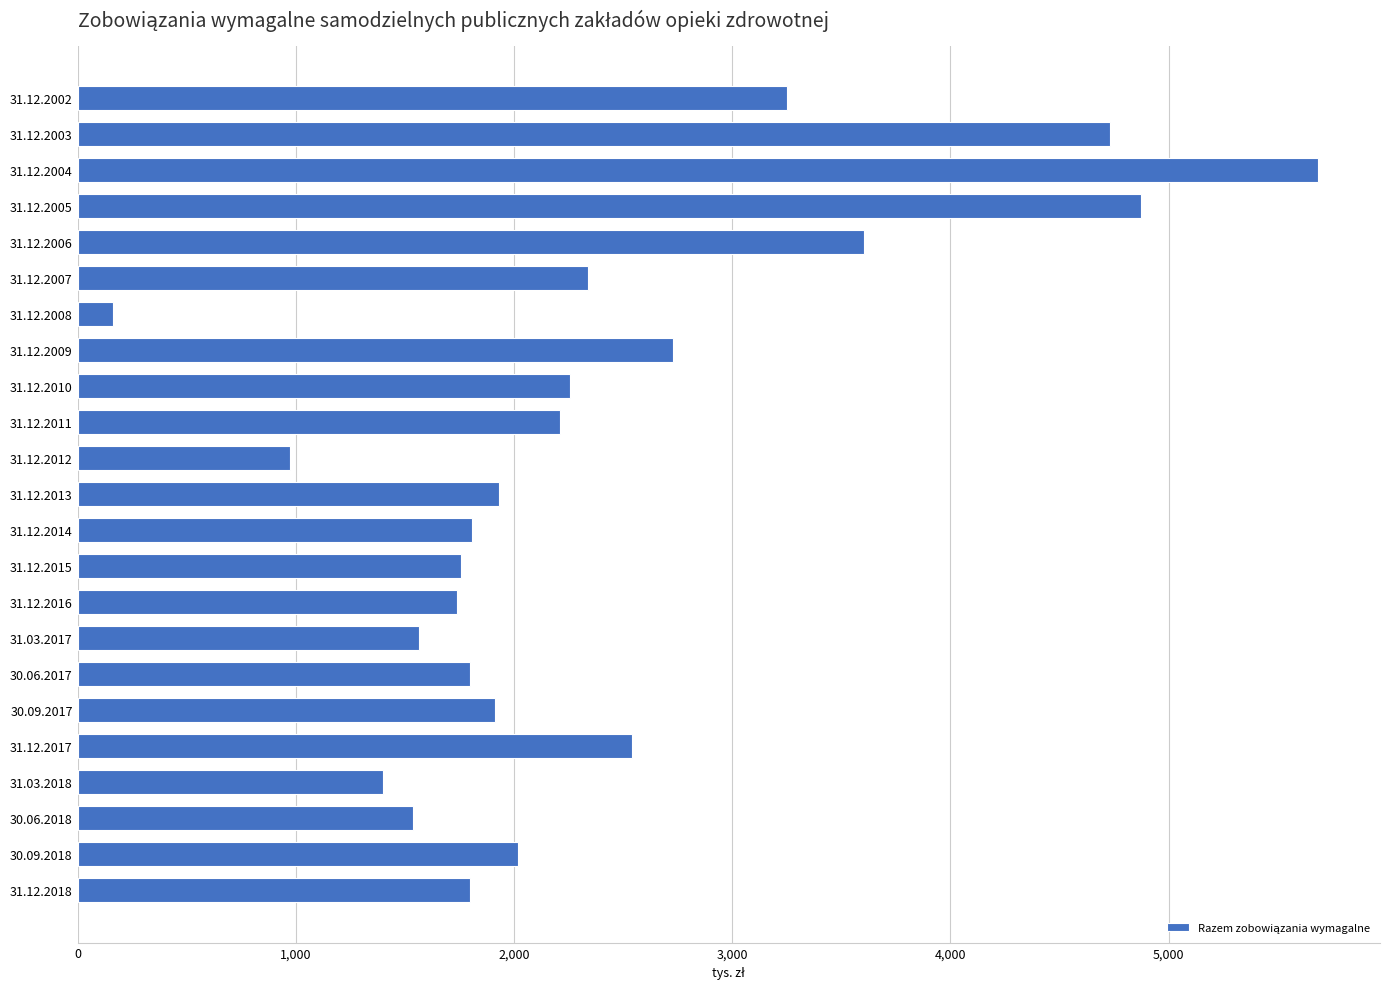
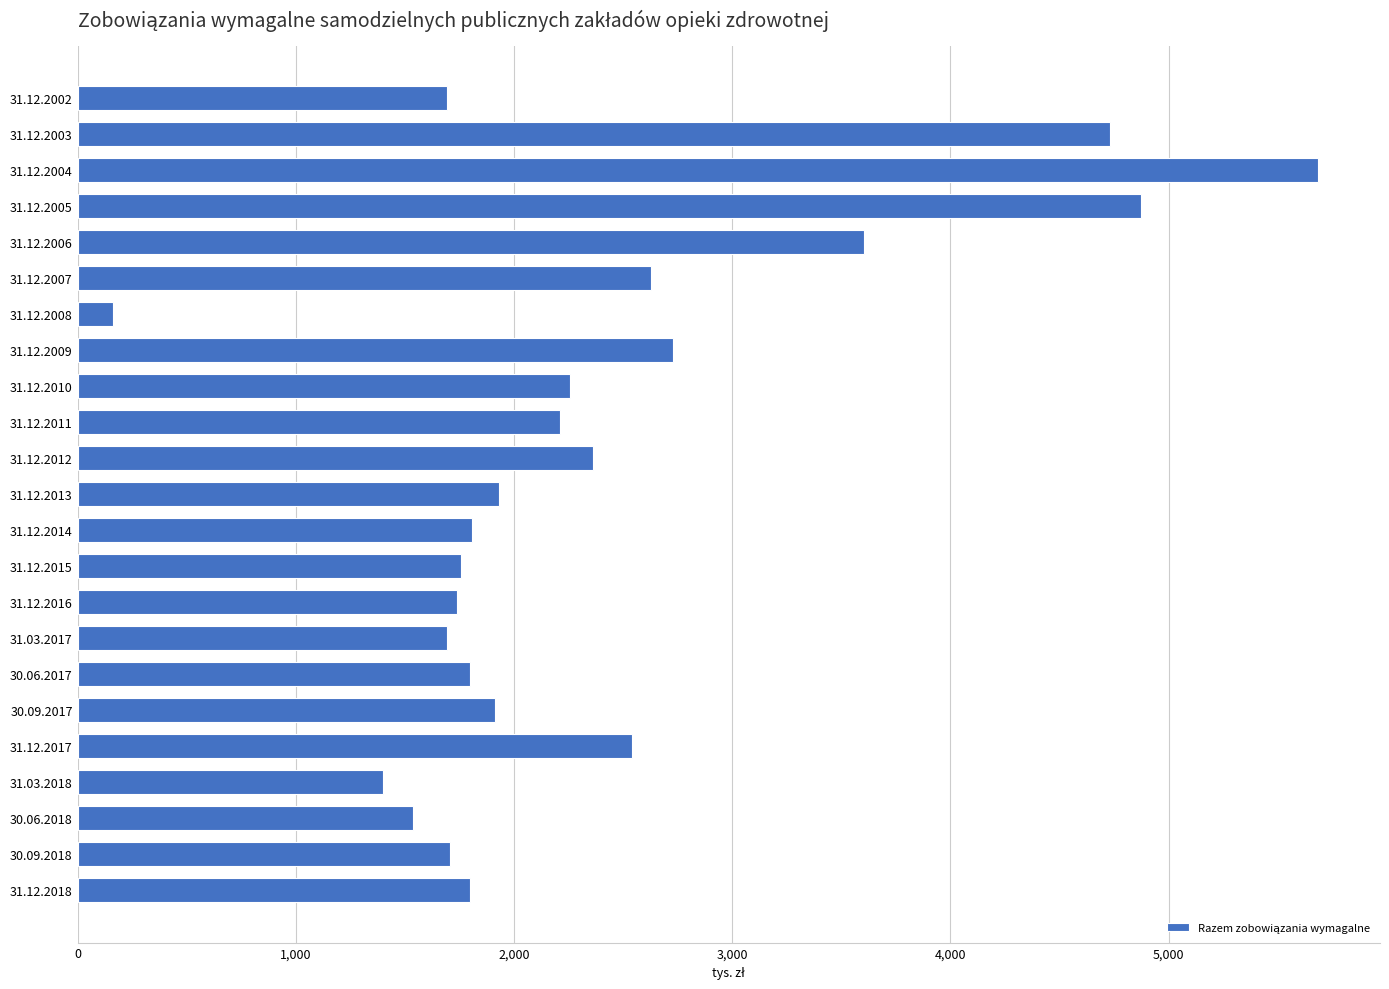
  {
-   "31.12.2002": "3,250",
+   "31.12.2002": "1,690",
    "31.12.2003": "4,730",
    "31.12.2004": "5,680",
    "31.12.2005": "4,880",
    "31.12.2006": "3,600",
-   "31.12.2007": "2,340",
+   "31.12.2007": "2,630",
    "31.12.2008": "160",
    "31.12.2009": "2,730",
    "31.12.2010": "2,260",
    "31.12.2011": "2,210",
-   "31.12.2012": "970",
+   "31.12.2012": "2,360",
    "31.12.2013": "1,930",
    "31.12.2014": "1,810",
    "31.12.2015": "1,760",
    "31.12.2016": "1,740",
-   "31.03.2017": "1,560",
+   "31.03.2017": "1,690",
    "30.06.2017": "1,800",
    "30.09.2017": "1,910",
    "31.12.2017": "2,540",
    "31.03.2018": "1,400",
    "30.06.2018": "1,540",
-   "30.09.2018": "2,020",
+   "30.09.2018": "1,710",
    "31.12.2018": "1,800"
  }
